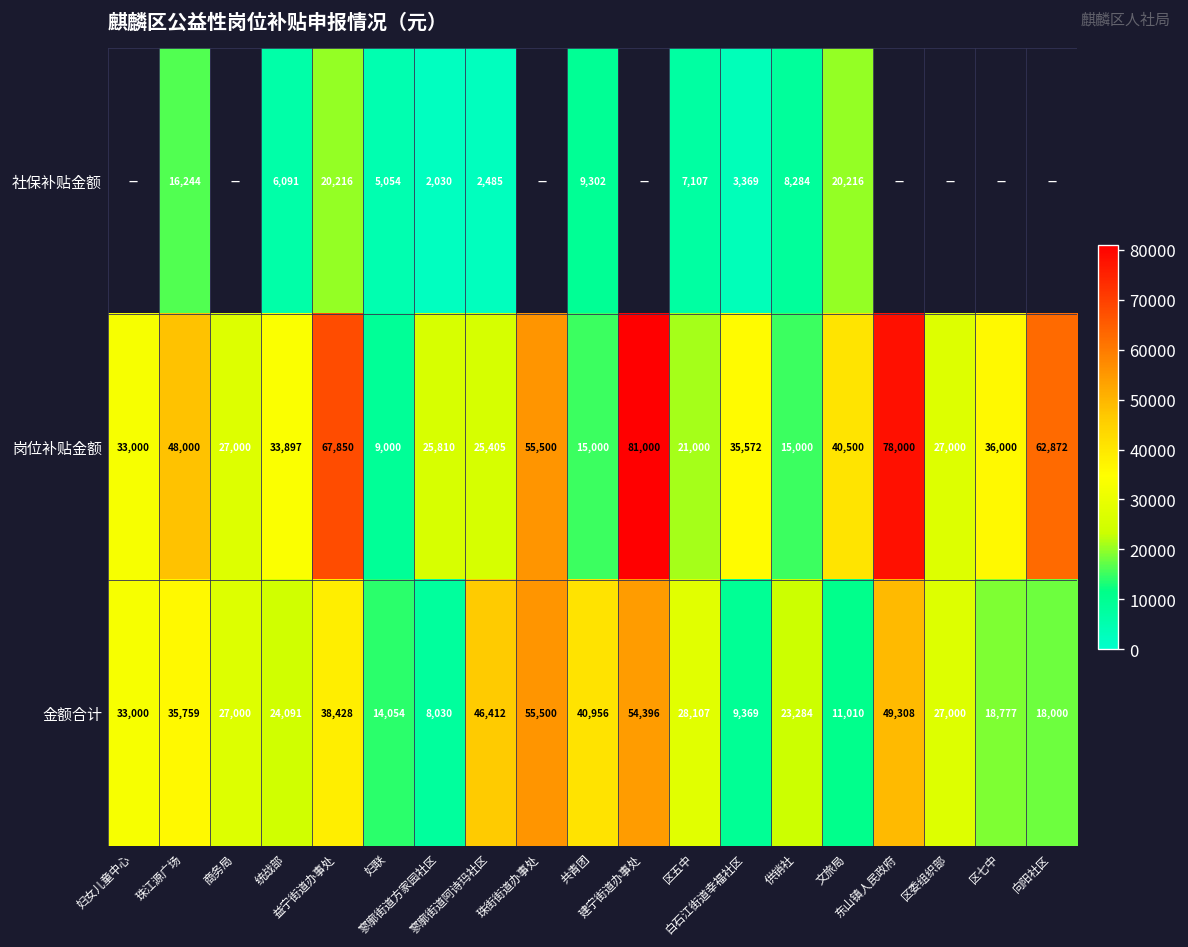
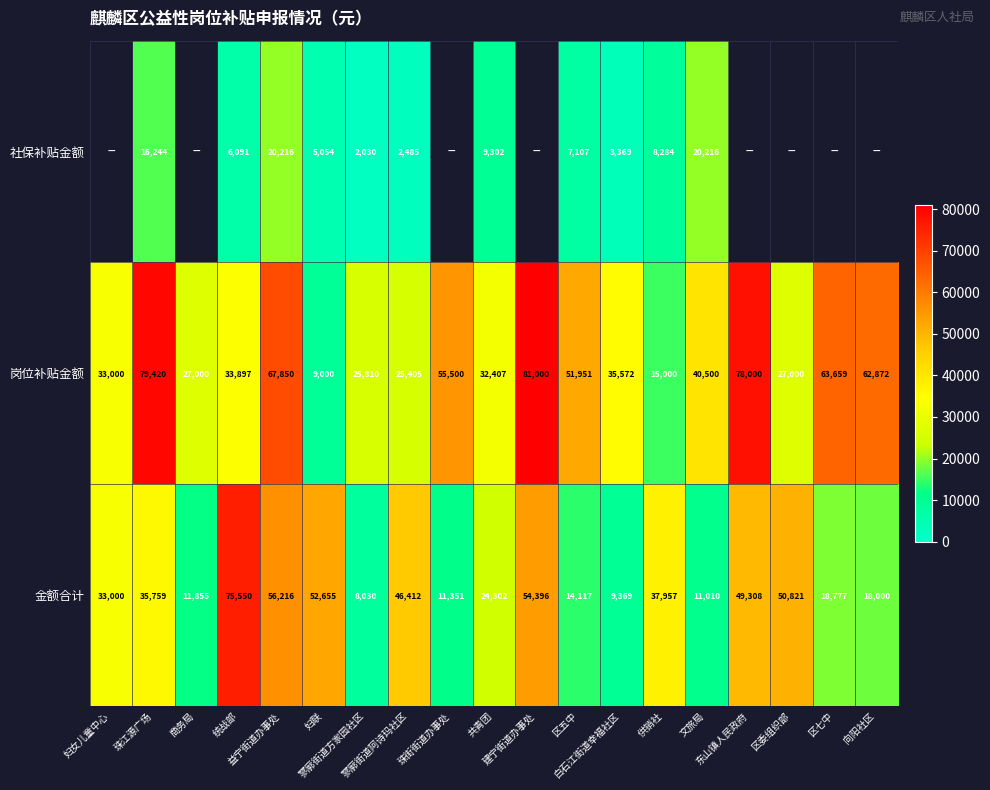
  {
    "社保补贴金额": {
      "珠江源广场": "16,244",
      "统战部": "6,091",
      "益宁街道办事处": "20,216",
      "妇联": "5,054",
      "寥廓街道方家园社区": "2,030",
      "寥廓街道阿诗玛社区": "2,485",
      "共青团": "9,302",
      "区五中": "7,107",
      "白石江街道幸福社区": "3,369",
      "供销社": "8,284",
      "文旅局": "20,216"
    },
    "岗位补贴金额": {
      "妇女儿童中心": "33,000",
-     "珠江源广场": "48,000",
+     "珠江源广场": "79,420",
      "商务局": "27,000",
      "统战部": "33,897",
      "益宁街道办事处": "67,850",
      "妇联": "9,000",
      "寥廓街道方家园社区": "25,810",
      "寥廓街道阿诗玛社区": "25,405",
      "珠街街道办事处": "55,500",
-     "共青团": "15,000",
+     "共青团": "32,407",
      "建宁街道办事处": "81,000",
-     "区五中": "21,000",
+     "区五中": "51,951",
      "白石江街道幸福社区": "35,572",
      "供销社": "15,000",
      "文旅局": "40,500",
      "东山镇人民政府": "78,000",
      "区委组织部": "27,000",
-     "区七中": "36,000",
+     "区七中": "63,659",
      "向阳社区": "62,872"
    },
    "金额合计": {
      "妇女儿童中心": "33,000",
      "珠江源广场": "35,759",
-     "商务局": "27,000",
-     "统战部": "24,091",
-     "益宁街道办事处": "38,428",
-     "妇联": "14,054",
+     "商务局": "11,855",
+     "统战部": "75,550",
+     "益宁街道办事处": "56,216",
+     "妇联": "52,655",
      "寥廓街道方家园社区": "8,030",
      "寥廓街道阿诗玛社区": "46,412",
-     "珠街街道办事处": "55,500",
-     "共青团": "40,956",
+     "珠街街道办事处": "11,351",
+     "共青团": "24,302",
      "建宁街道办事处": "54,396",
-     "区五中": "28,107",
+     "区五中": "14,117",
      "白石江街道幸福社区": "9,369",
-     "供销社": "23,284",
+     "供销社": "37,957",
      "文旅局": "11,010",
      "东山镇人民政府": "49,308",
-     "区委组织部": "27,000",
+     "区委组织部": "50,821",
      "区七中": "18,777",
      "向阳社区": "18,000"
    }
  }
